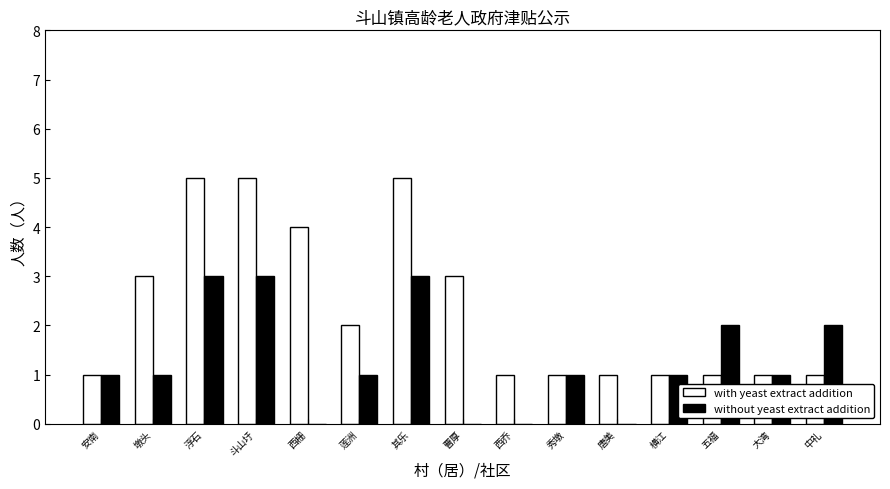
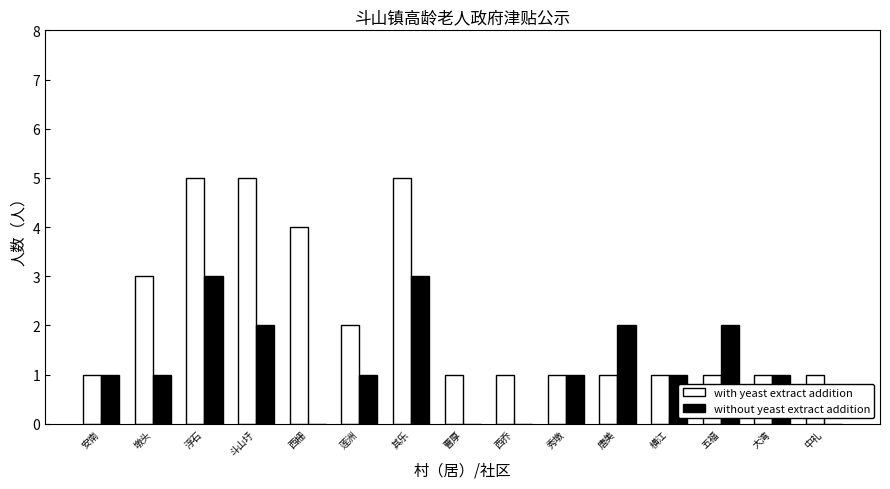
  {
    "with yeast extract addition": {
      "安南": 1,
      "墩头": 3,
      "浮石": 5,
      "斗山圩": 5,
      "西栅": 4,
      "莲洲": 2,
      "其乐": 5,
-     "曹厚": 3,
+     "曹厚": 1,
      "西乔": 1,
      "秀墩": 1,
      "唐美": 1,
      "横江": 1,
      "五福": 1,
      "大湾": 1,
      "中礼": 1
    },
    "without yeast extract addition": {
      "安南": 1,
      "墩头": 1,
      "浮石": 3,
-     "斗山圩": 3,
+     "斗山圩": 2,
      "西栅": 0,
      "莲洲": 1,
      "其乐": 3,
      "曹厚": 0,
      "西乔": 0,
      "秀墩": 1,
-     "唐美": 0,
+     "唐美": 2,
      "横江": 1,
      "五福": 2,
      "大湾": 1,
-     "中礼": 2
+     "中礼": 0
    }
  }
